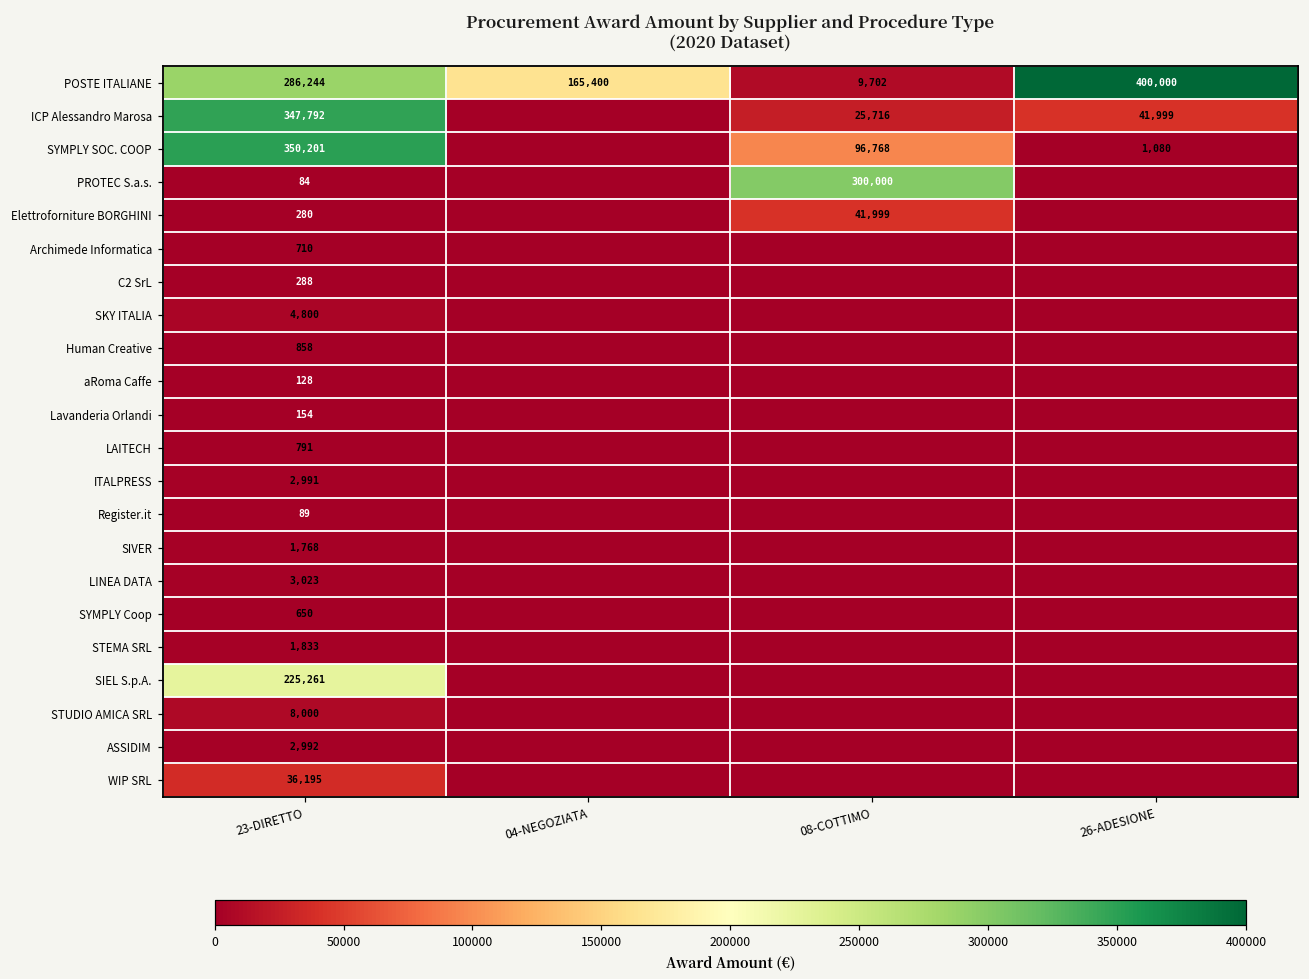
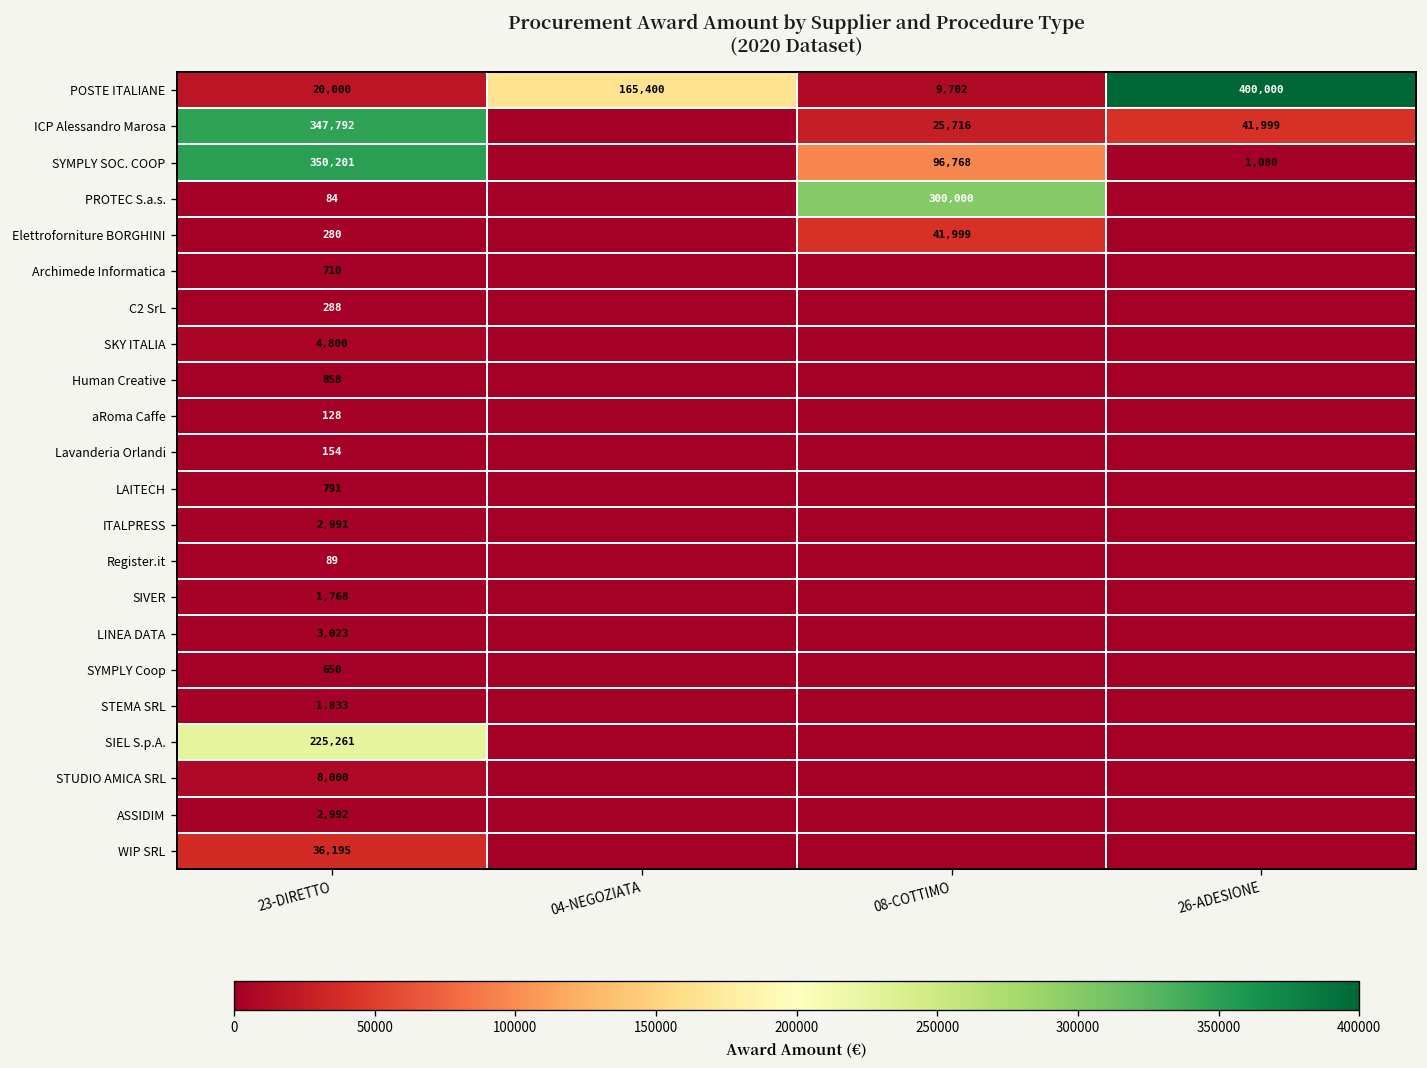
  {
    "POSTE ITALIANE": {
-     "23-DIRETTO": "286,244",
+     "23-DIRETTO": "20,000",
      "04-NEGOZIATA": "165,400",
      "08-COTTIMO": "9,702",
      "26-ADESIONE": "400,000"
    },
    "ICP Alessandro Marosa": {
      "23-DIRETTO": "347,792",
      "08-COTTIMO": "25,716",
      "26-ADESIONE": "41,999"
    },
    "SYMPLY SOC. COOP": {
      "23-DIRETTO": "350,201",
      "08-COTTIMO": "96,768",
      "26-ADESIONE": "1,080"
    },
    "PROTEC S.a.s.": {
      "23-DIRETTO": "84",
      "08-COTTIMO": "300,000"
    },
    "Elettroforniture BORGHINI": {
      "23-DIRETTO": "280",
      "08-COTTIMO": "41,999"
    },
    "Archimede Informatica": {
      "23-DIRETTO": "710"
    },
    "C2 SrL": {
      "23-DIRETTO": "288"
    },
    "SKY ITALIA": {
      "23-DIRETTO": "4,800"
    },
    "Human Creative": {
      "23-DIRETTO": "858"
    },
    "aRoma Caffe": {
      "23-DIRETTO": "128"
    },
    "Lavanderia Orlandi": {
      "23-DIRETTO": "154"
    },
    "LAITECH": {
      "23-DIRETTO": "791"
    },
    "ITALPRESS": {
      "23-DIRETTO": "2,991"
    },
    "Register.it": {
      "23-DIRETTO": "89"
    },
    "SIVER": {
      "23-DIRETTO": "1,768"
    },
    "LINEA DATA": {
      "23-DIRETTO": "3,023"
    },
    "SYMPLY Coop": {
      "23-DIRETTO": "650"
    },
    "STEMA SRL": {
      "23-DIRETTO": "1,833"
    },
    "SIEL S.p.A.": {
      "23-DIRETTO": "225,261"
    },
    "STUDIO AMICA SRL": {
      "23-DIRETTO": "8,000"
    },
    "ASSIDIM": {
      "23-DIRETTO": "2,992"
    },
    "WIP SRL": {
      "23-DIRETTO": "36,195"
    }
  }
